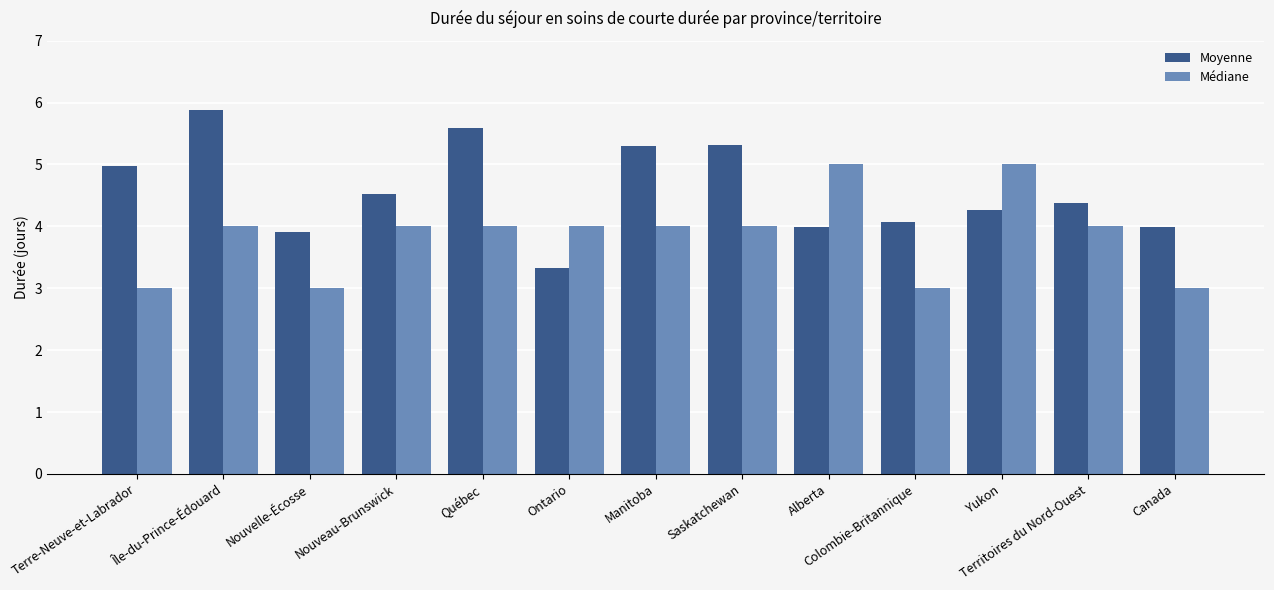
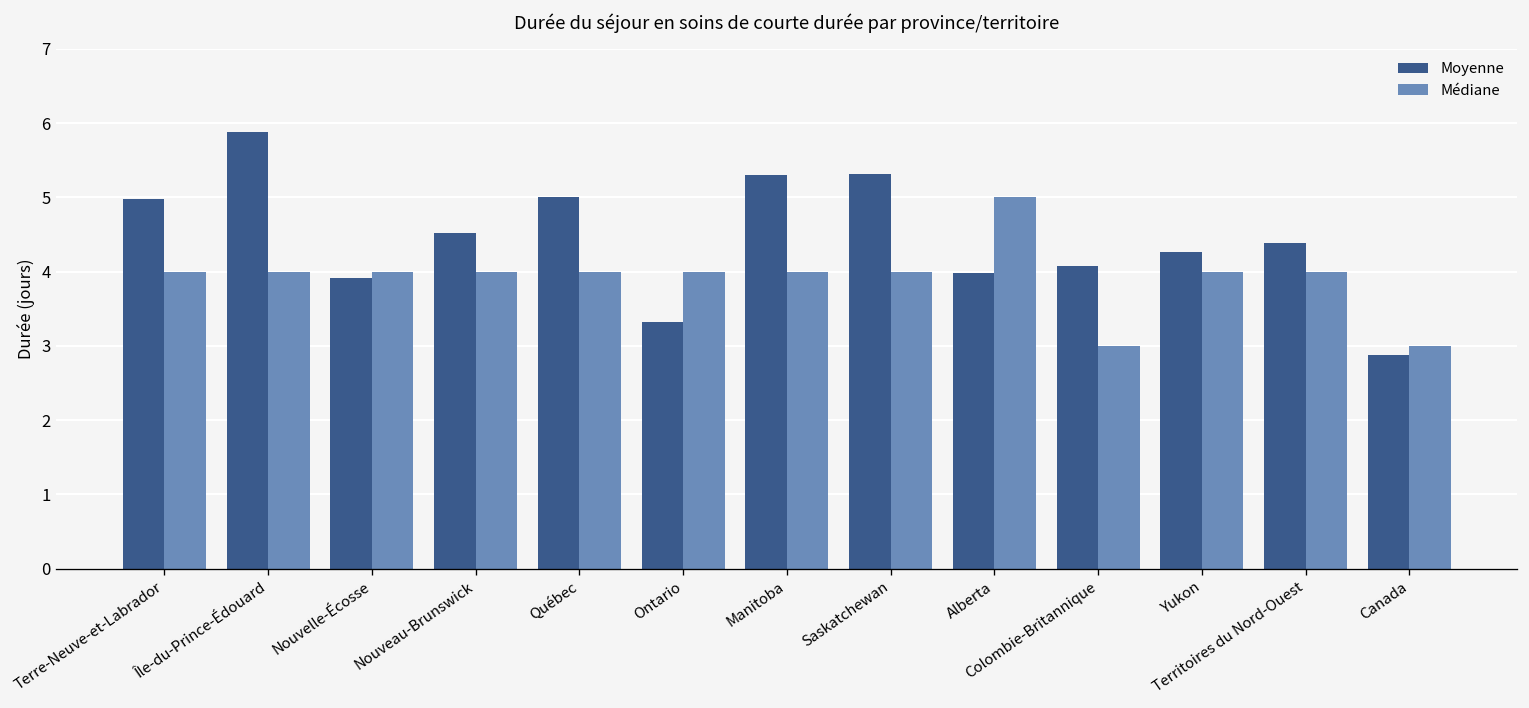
  {
    "Moyenne": {
      "Terre-Neuve-et-Labrador": 5.0,
      "Île-du-Prince-Édouard": 5.9,
      "Nouvelle-Écosse": 3.9,
      "Nouveau-Brunswick": 4.5,
-     "Québec": 5.6,
+     "Québec": 5.0,
      "Ontario": 3.3,
      "Manitoba": 5.3,
      "Saskatchewan": 5.3,
      "Alberta": 4.0,
      "Colombie-Britannique": 4.1,
      "Yukon": 4.3,
      "Territoires du Nord-Ouest": 4.4,
-     "Canada": 4.0
+     "Canada": 2.9
    },
    "Médiane": {
-     "Terre-Neuve-et-Labrador": 3,
+     "Terre-Neuve-et-Labrador": 4,
      "Île-du-Prince-Édouard": 4,
-     "Nouvelle-Écosse": 3,
+     "Nouvelle-Écosse": 4,
      "Nouveau-Brunswick": 4,
      "Québec": 4,
      "Ontario": 4,
      "Manitoba": 4,
      "Saskatchewan": 4,
      "Alberta": 5,
      "Colombie-Britannique": 3,
-     "Yukon": 5,
+     "Yukon": 4,
      "Territoires du Nord-Ouest": 4,
      "Canada": 3
    }
  }
